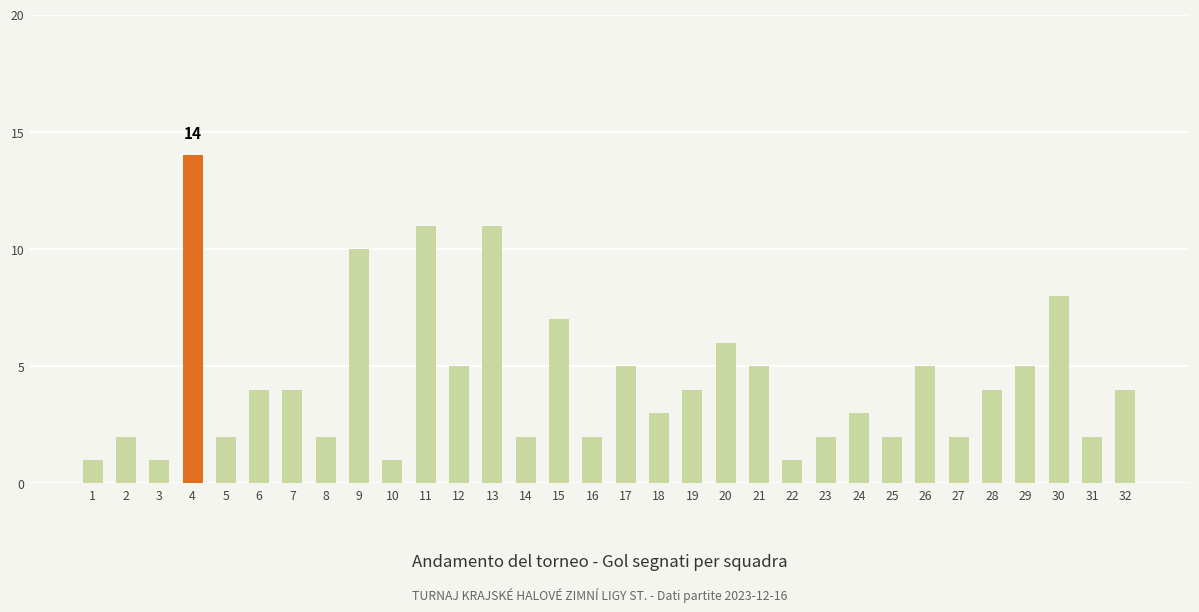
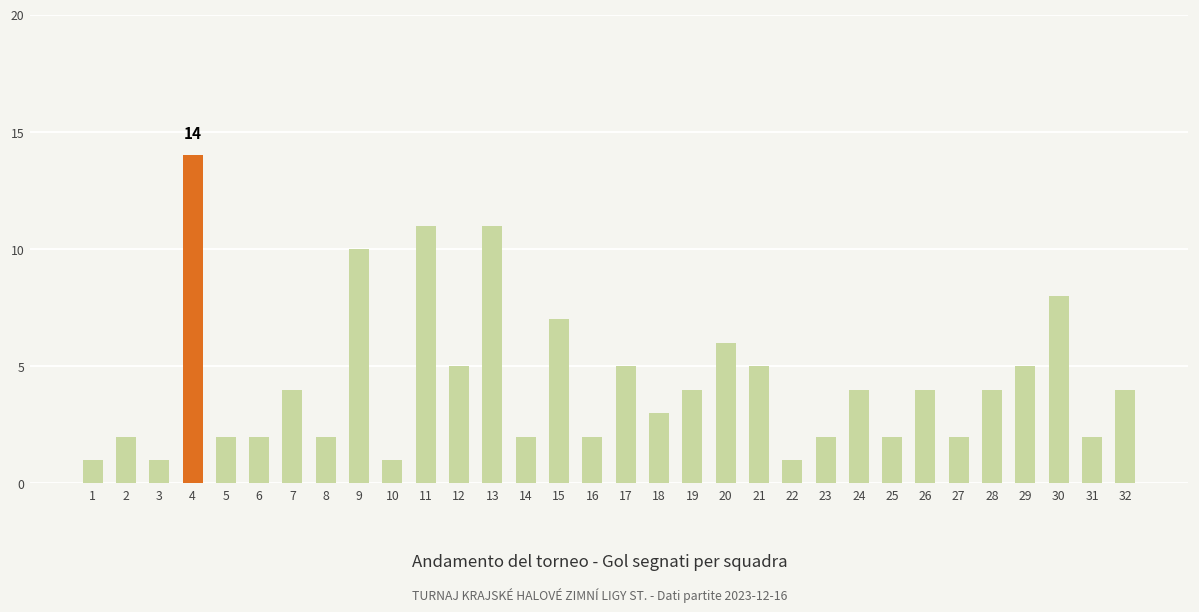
  {
    "1": 1,
    "2": 2,
    "3": 1,
    "5": 2,
-   "6": 4,
+   "6": 2,
    "7": 4,
    "8": 2,
    "9": 10,
    "10": 1,
    "11": 11,
    "12": 5,
    "13": 11,
    "14": 2,
    "15": 7,
    "16": 2,
    "17": 5,
    "18": 3,
    "19": 4,
    "20": 6,
    "21": 5,
    "22": 1,
    "23": 2,
-   "24": 3,
+   "24": 4,
    "25": 2,
-   "26": 5,
+   "26": 4,
    "27": 2,
    "28": 4,
    "29": 5,
    "30": 8,
    "31": 2,
    "32": 4
  }
